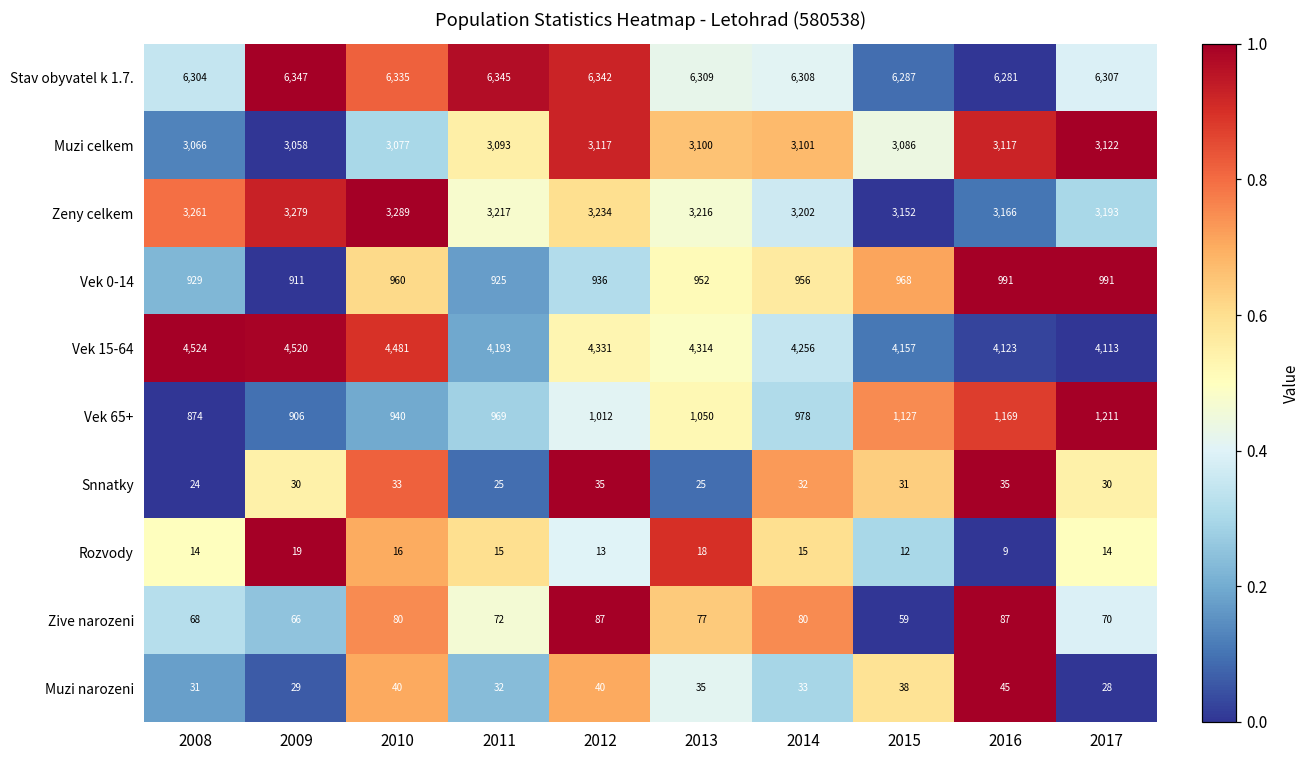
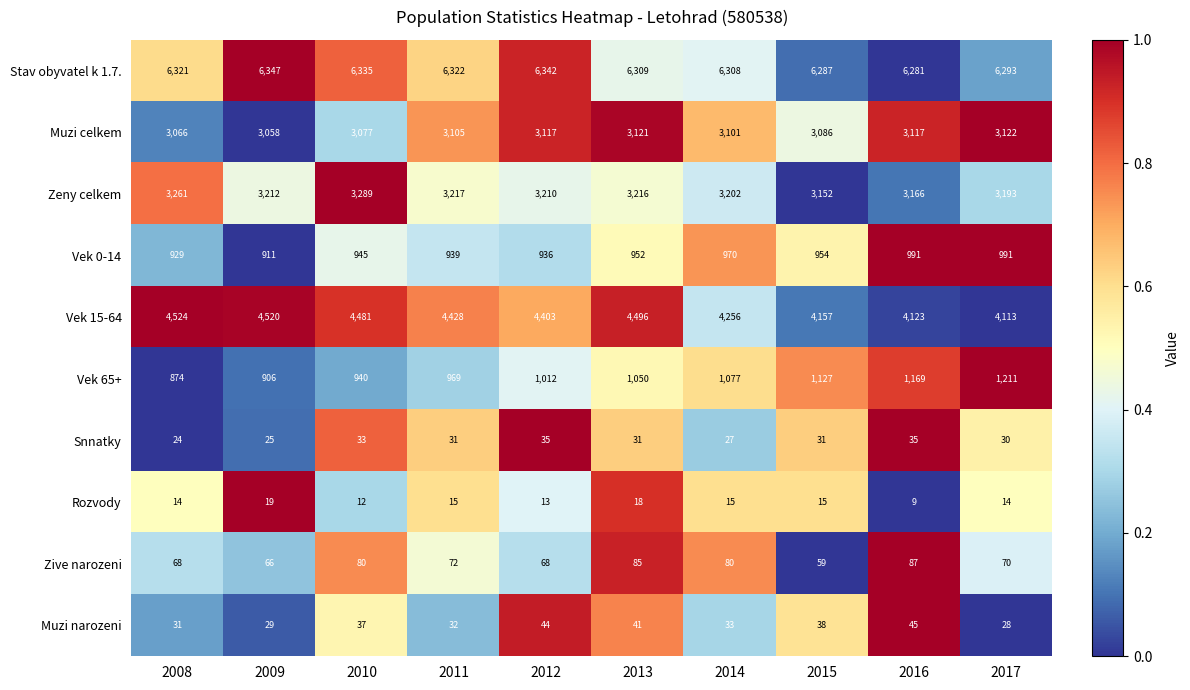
  {
    "Stav obyvatel k 1.7.": {
-     "2008": "6,304",
+     "2008": "6,321",
      "2009": "6,347",
      "2010": "6,335",
-     "2011": "6,345",
+     "2011": "6,322",
      "2012": "6,342",
      "2013": "6,309",
      "2014": "6,308",
      "2015": "6,287",
      "2016": "6,281",
-     "2017": "6,307"
+     "2017": "6,293"
    },
    "Muzi celkem": {
      "2008": "3,066",
      "2009": "3,058",
      "2010": "3,077",
-     "2011": "3,093",
+     "2011": "3,105",
      "2012": "3,117",
-     "2013": "3,100",
+     "2013": "3,121",
      "2014": "3,101",
      "2015": "3,086",
      "2016": "3,117",
      "2017": "3,122"
    },
    "Zeny celkem": {
      "2008": "3,261",
-     "2009": "3,279",
+     "2009": "3,212",
      "2010": "3,289",
      "2011": "3,217",
-     "2012": "3,234",
+     "2012": "3,210",
      "2013": "3,216",
      "2014": "3,202",
      "2015": "3,152",
      "2016": "3,166",
      "2017": "3,193"
    },
    "Vek 0-14": {
      "2008": "929",
      "2009": "911",
-     "2010": "960",
-     "2011": "925",
+     "2010": "945",
+     "2011": "939",
      "2012": "936",
      "2013": "952",
-     "2014": "956",
-     "2015": "968",
+     "2014": "970",
+     "2015": "954",
      "2016": "991",
      "2017": "991"
    },
    "Vek 15-64": {
      "2008": "4,524",
      "2009": "4,520",
      "2010": "4,481",
-     "2011": "4,193",
-     "2012": "4,331",
-     "2013": "4,314",
+     "2011": "4,428",
+     "2012": "4,403",
+     "2013": "4,496",
      "2014": "4,256",
      "2015": "4,157",
      "2016": "4,123",
      "2017": "4,113"
    },
    "Vek 65+": {
      "2008": "874",
      "2009": "906",
      "2010": "940",
      "2011": "969",
      "2012": "1,012",
      "2013": "1,050",
-     "2014": "978",
+     "2014": "1,077",
      "2015": "1,127",
      "2016": "1,169",
      "2017": "1,211"
    },
    "Snnatky": {
      "2008": "24",
-     "2009": "30",
+     "2009": "25",
      "2010": "33",
-     "2011": "25",
+     "2011": "31",
      "2012": "35",
-     "2013": "25",
-     "2014": "32",
+     "2013": "31",
+     "2014": "27",
      "2015": "31",
      "2016": "35",
      "2017": "30"
    },
    "Rozvody": {
      "2008": "14",
      "2009": "19",
-     "2010": "16",
+     "2010": "12",
      "2011": "15",
      "2012": "13",
      "2013": "18",
      "2014": "15",
-     "2015": "12",
+     "2015": "15",
      "2016": "9",
      "2017": "14"
    },
    "Zive narozeni": {
      "2008": "68",
      "2009": "66",
      "2010": "80",
      "2011": "72",
-     "2012": "87",
-     "2013": "77",
+     "2012": "68",
+     "2013": "85",
      "2014": "80",
      "2015": "59",
      "2016": "87",
      "2017": "70"
    },
    "Muzi narozeni": {
      "2008": "31",
      "2009": "29",
-     "2010": "40",
+     "2010": "37",
      "2011": "32",
-     "2012": "40",
-     "2013": "35",
+     "2012": "44",
+     "2013": "41",
      "2014": "33",
      "2015": "38",
      "2016": "45",
      "2017": "28"
    }
  }
